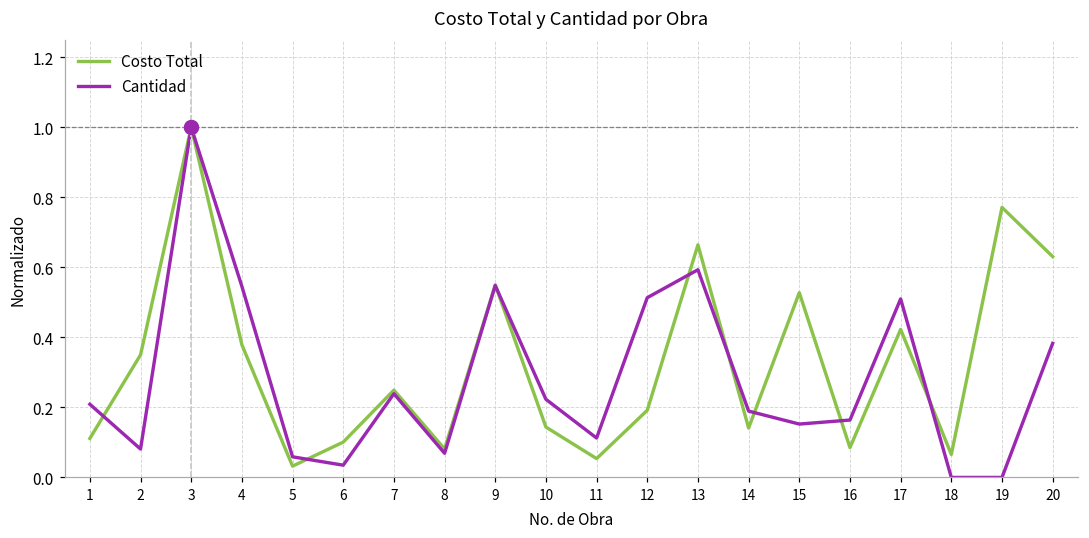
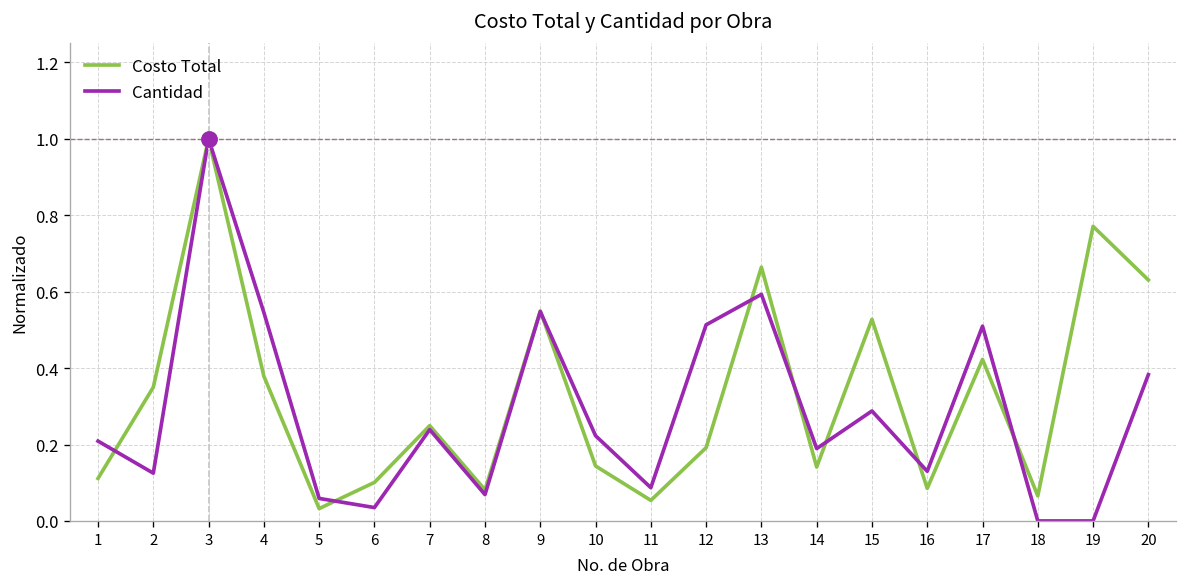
  {
    "Cantidad": {
      "1": 0.21,
-     "2": 0.08,
+     "2": 0.13,
      "4": 0.55,
      "5": 0.06,
      "6": 0.03,
      "7": 0.24,
      "8": 0.07,
      "10": 0.22,
-     "11": 0.11,
+     "11": 0.09,
      "12": 0.51,
      "13": 0.59,
      "14": 0.19,
-     "15": 0.15,
-     "16": 0.16,
+     "15": 0.29,
+     "16": 0.13,
      "17": 0.51,
      "18": 0.00,
      "19": 0.00,
      "20": 0.38
    }
  }
